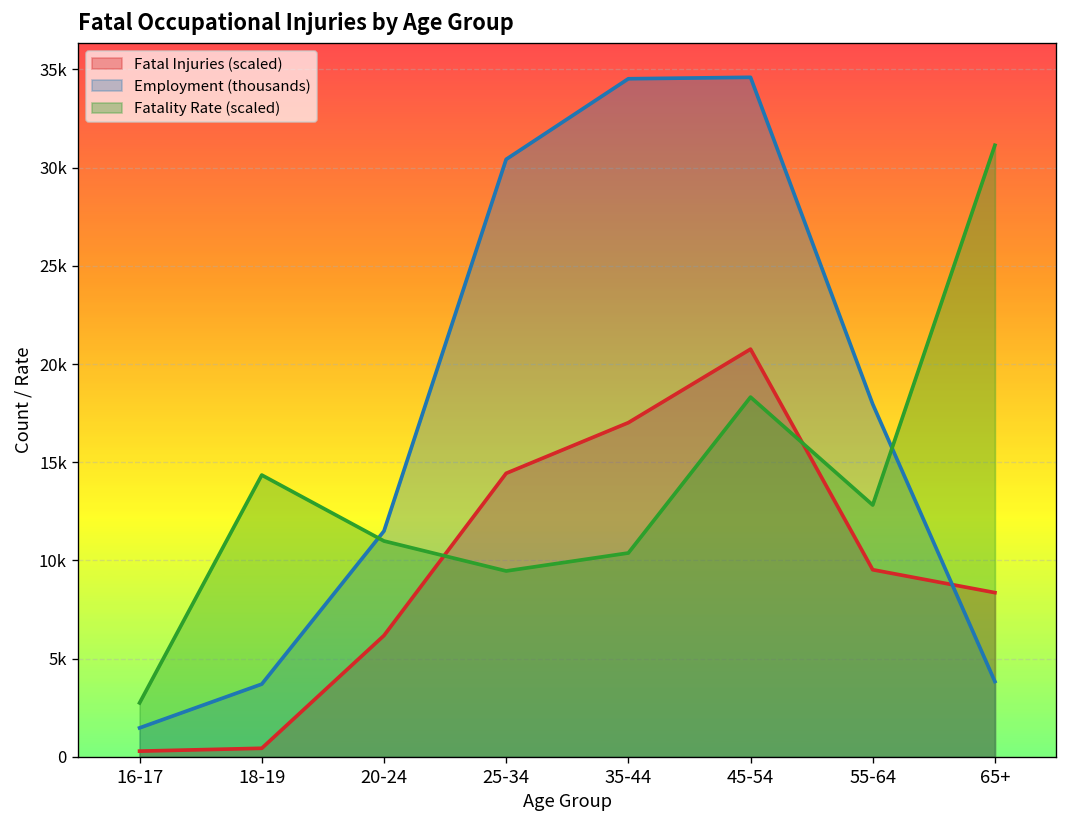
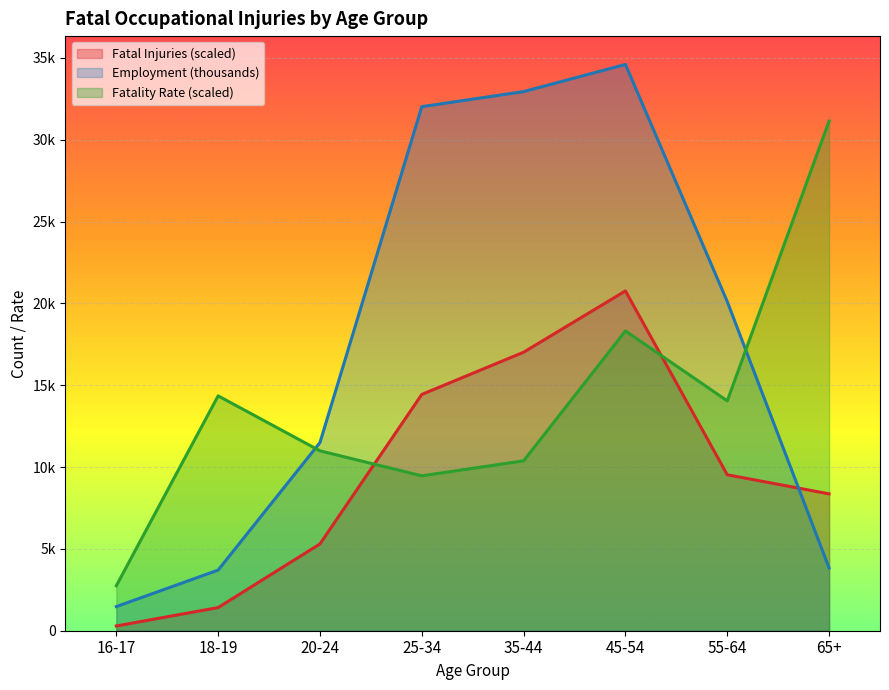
  {
    "Fatal Injuries (scaled)": {
      "16-17": 300,
-     "18-19": 400,
-     "20-24": 6200,
+     "18-19": 1400,
+     "20-24": 5300,
      "25-34": 14400,
      "35-44": 17000,
      "45-54": 20800,
      "55-64": 9500,
      "65+": 8400
    },
    "Employment (thousands)": {
      "16-17": 1500,
      "18-19": 3700,
      "20-24": 11500,
-     "25-34": 30400,
-     "35-44": 34500,
+     "25-34": 32000,
+     "35-44": 32900,
      "45-54": 34600,
-     "55-64": 18000,
+     "55-64": 20100,
      "65+": 3800
    },
    "Fatality Rate (scaled)": {
      "16-17": 2700,
      "18-19": 14300,
      "20-24": 11000,
      "25-34": 9500,
      "35-44": 10400,
      "45-54": 18300,
-     "55-64": 12800,
+     "55-64": 14000,
      "65+": 31100
    }
  }
